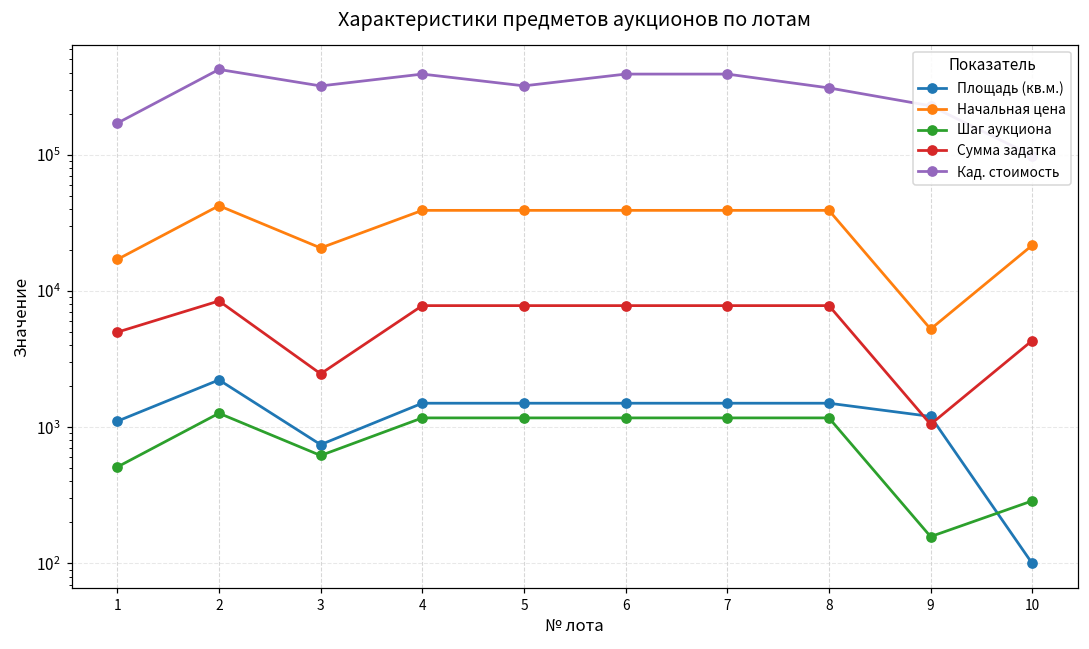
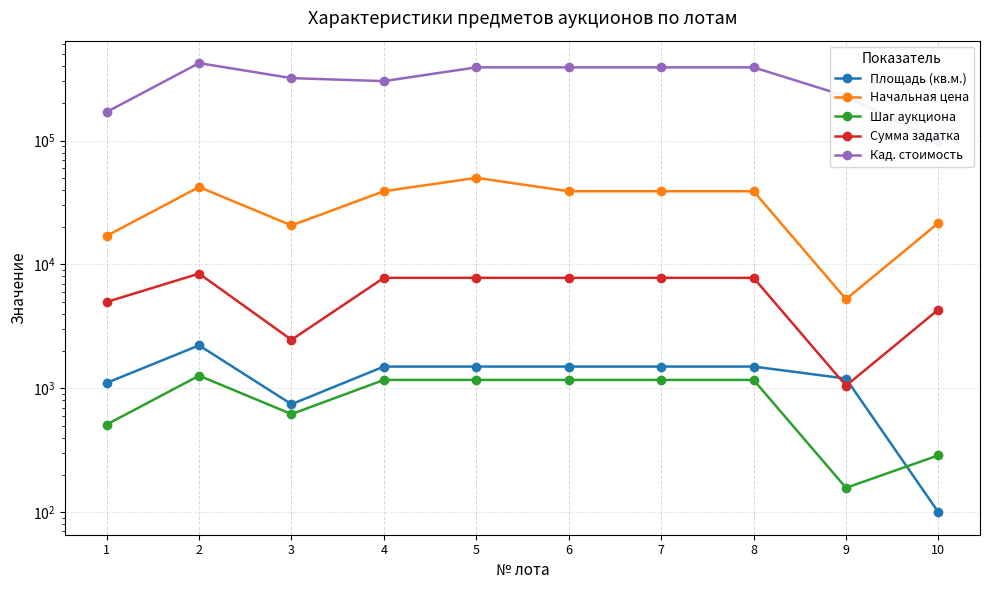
  {
    "Площадь (кв.м.)": {
      "1": 1100,
      "2": 2200,
      "3": 700,
      "4": 1500,
      "5": 1500,
      "6": 1500,
      "7": 1500,
      "8": 1500,
      "9": 1200,
      "10": 100
    },
    "Начальная цена": {
      "1": 17000,
      "2": 42000,
      "3": 21000,
      "4": 39000,
-     "5": 39000,
+     "5": 50000,
      "6": 39000,
      "7": 39000,
      "8": 39000,
      "9": 5200,
      "10": 22000
    },
    "Шаг аукциона": {
      "1": 510,
      "2": 1300,
      "3": 600,
      "4": 1200,
      "5": 1200,
      "6": 1200,
      "7": 1200,
      "8": 1200,
      "9": 160,
      "10": 290
    },
    "Сумма задатка": {
      "1": 5000,
      "2": 8000,
      "3": 2500,
      "4": 8000,
      "5": 8000,
      "6": 8000,
      "7": 8000,
      "8": 8000,
      "9": 1000,
      "10": 4300
    },
    "Кад. стоимость": {
      "1": 170000,
      "2": 420000,
      "3": 320000,
-     "4": 390000,
-     "5": 320000,
+     "4": 300000,
+     "5": 390000,
      "6": 390000,
      "7": 390000,
-     "8": 310000
+     "8": 390000
    }
  }
